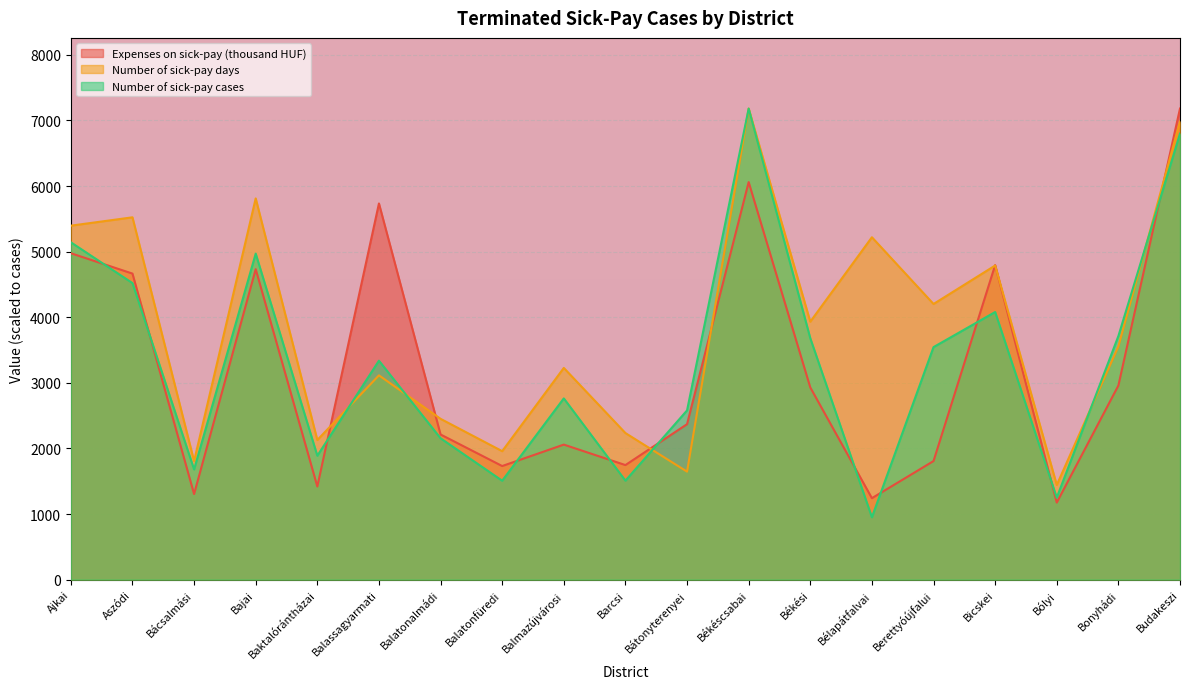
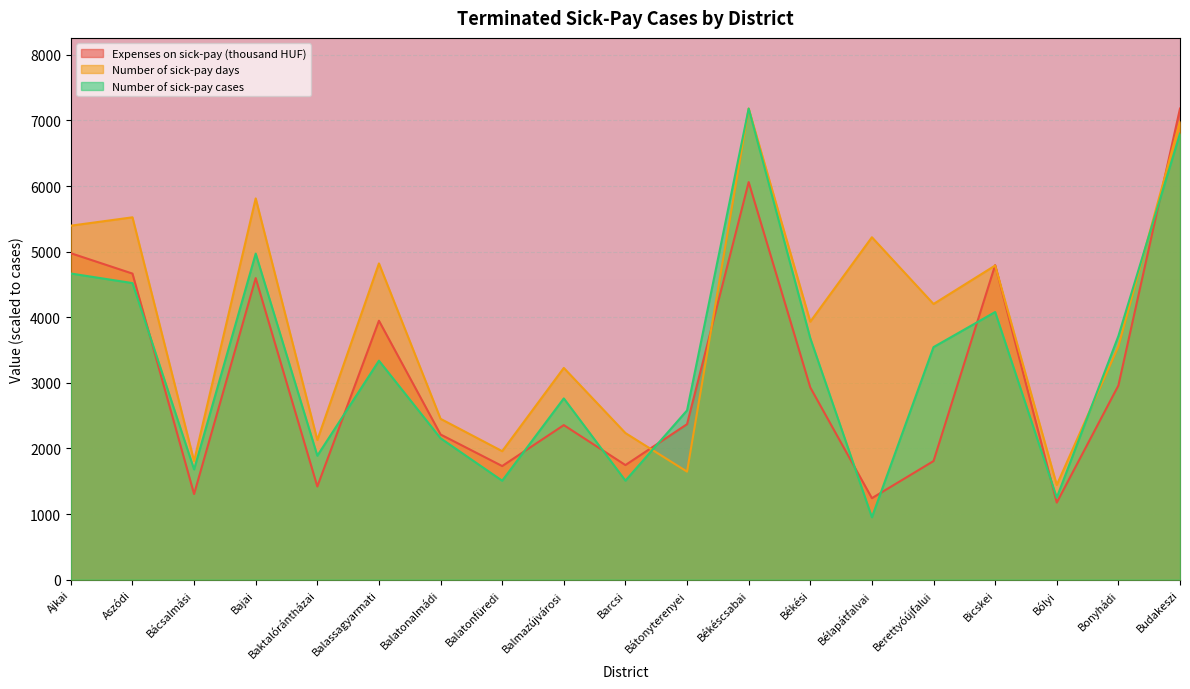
  {
    "Expenses on sick-pay (thousand HUF)": {
      "Ajkai": 5000,
      "Aszódi": 4700,
      "Bácsalmási": 1300,
-     "Bajai": 4700,
+     "Bajai": 4600,
      "Baktalórántházai": 1400,
-     "Balassagyarmati": 5700,
+     "Balassagyarmati": 3900,
      "Balatonalmádi": 2200,
      "Balatonfüredi": 1700,
-     "Balmazújvárosi": 2100,
+     "Balmazújvárosi": 2400,
      "Barcsi": 1700,
      "Bátonyterenyei": 2400,
      "Békéscsabai": 6100,
      "Békési": 2900,
      "Bélapátfalvai": 1200,
      "Berettyóújfalui": 1800,
      "Bólyi": 1200,
      "Bonyhádi": 3000,
      "Budakeszi": 7200
    },
    "Number of sick-pay days": {
      "Ajkai": 5400,
      "Aszódi": 5500,
      "Bácsalmási": 1800,
      "Bajai": 5800,
      "Baktalórántházai": 2100,
-     "Balassagyarmati": 3100,
+     "Balassagyarmati": 4800,
      "Balatonalmádi": 2500,
      "Balatonfüredi": 2000,
      "Balmazújvárosi": 3200,
      "Barcsi": 2200,
      "Bátonyterenyei": 1600,
      "Békési": 3900,
      "Bélapátfalvai": 5200,
      "Berettyóújfalui": 4200,
      "Bólyi": 1400,
      "Bonyhádi": 3600,
      "Budakeszi": 7000
    },
    "Number of sick-pay cases": {
-     "Ajkai": 5100,
+     "Ajkai": 4700,
      "Aszódi": 4500,
      "Bácsalmási": 1700,
      "Bajai": 5000,
      "Baktalórántházai": 1900,
      "Balassagyarmati": 3300,
      "Balatonalmádi": 2200,
      "Balatonfüredi": 1500,
      "Balmazújvárosi": 2800,
      "Barcsi": 1500,
      "Bátonyterenyei": 2600,
      "Békési": 3700,
      "Bélapátfalvai": 1000,
      "Berettyóújfalui": 3500,
      "Bicskei": 4100,
      "Bólyi": 1300,
      "Bonyhádi": 3700,
      "Budakeszi": 6800
    }
  }
